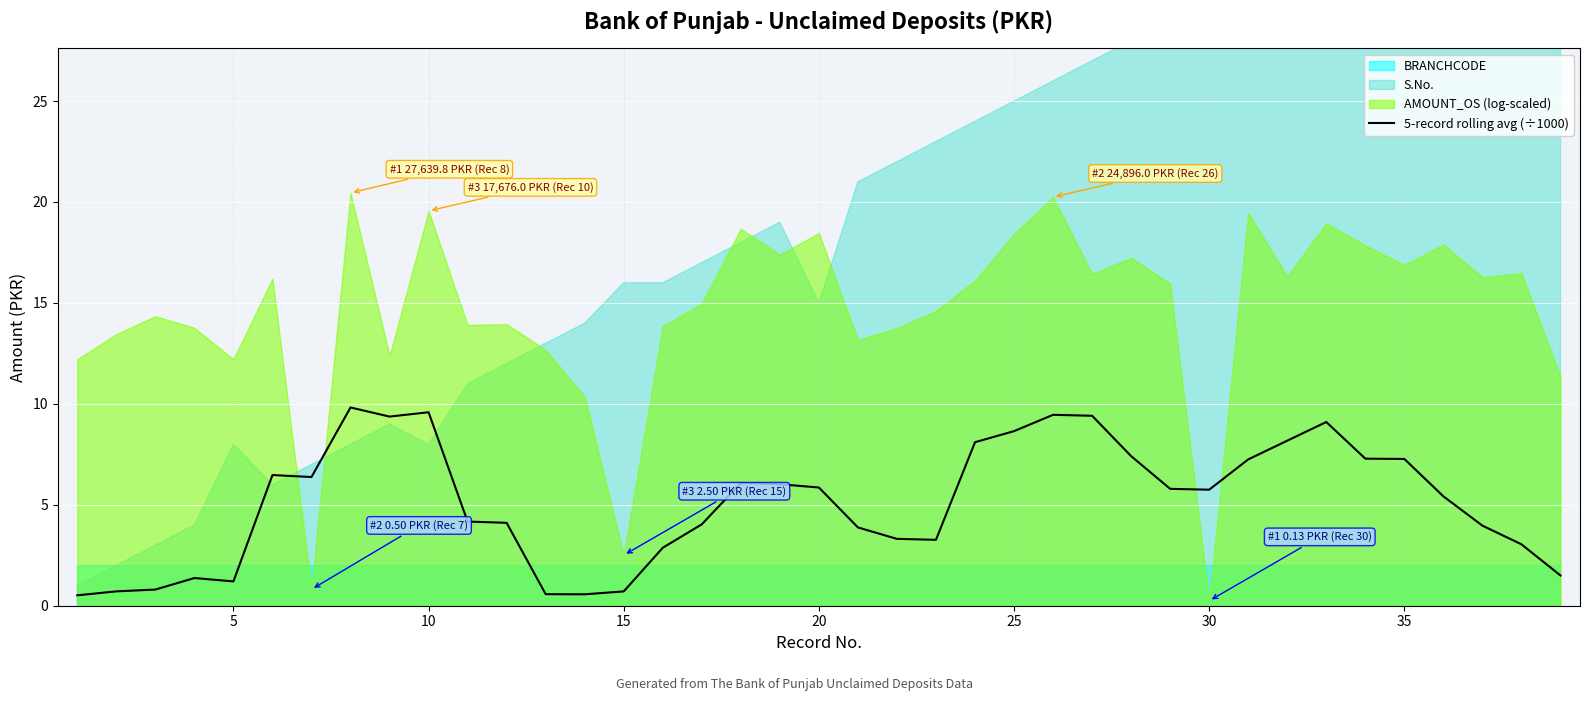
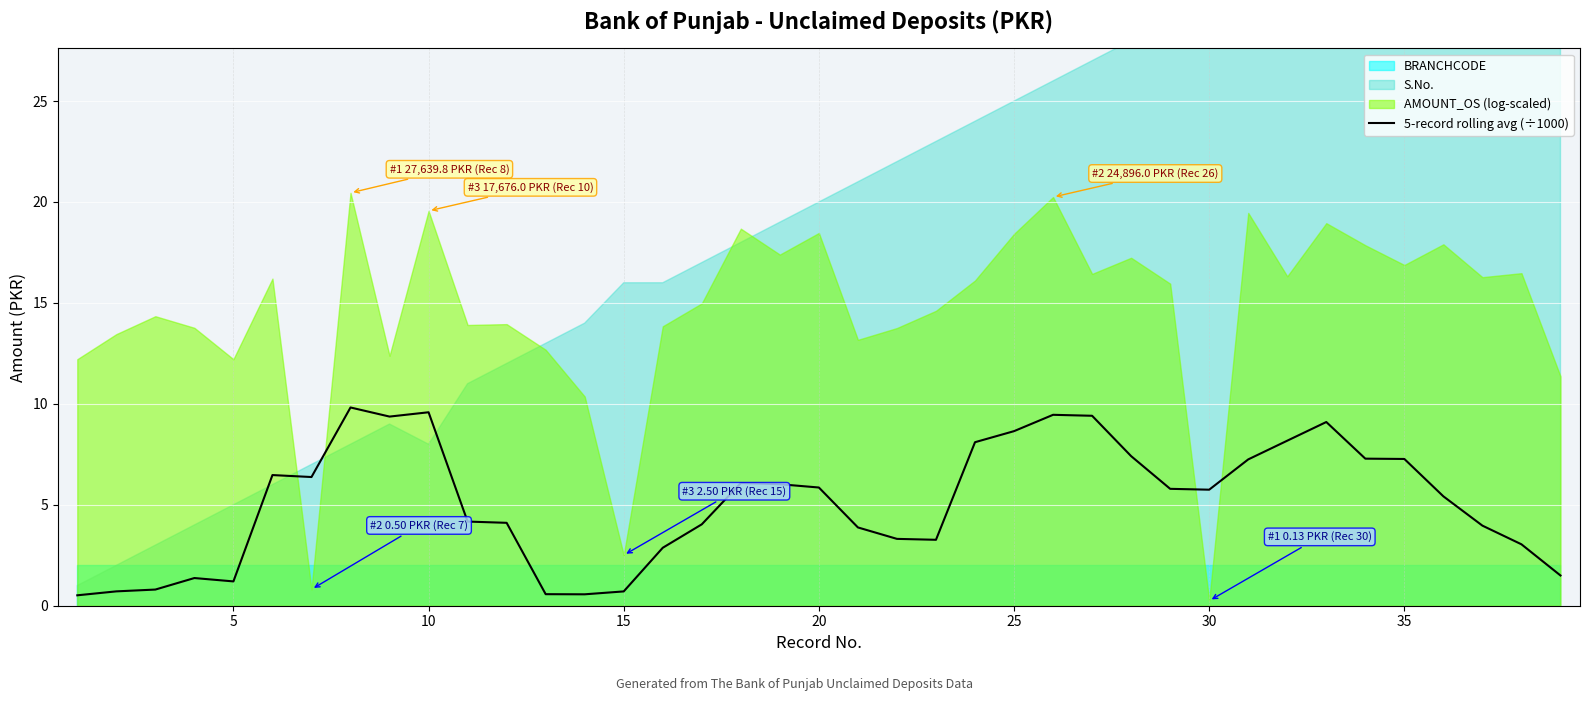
  {
    "5-record rolling avg (÷1000)": {
      "5": 1.2,
      "10": 9.6,
      "15": 0.7,
      "20": 5.9,
      "25": 8.6,
      "30": 5.7,
      "35": 7.3
    },
    "BRANCHCODE": {
      "5": 2,
      "15": 2,
      "20": 2,
      "25": 2,
      "30": 2,
      "35": 2
    },
    "S.No.": {
-     "5": 8,
+     "5": 5,
      "10": 8,
      "15": 16,
-     "20": 15,
+     "20": 20,
      "25": 25
    },
    "AMOUNT_OS (log-scaled)": {
      "5": 12.2,
      "15": 2.5,
      "20": 18.5,
      "25": 18.4,
      "30": 0.2,
      "35": 17
    }
  }
